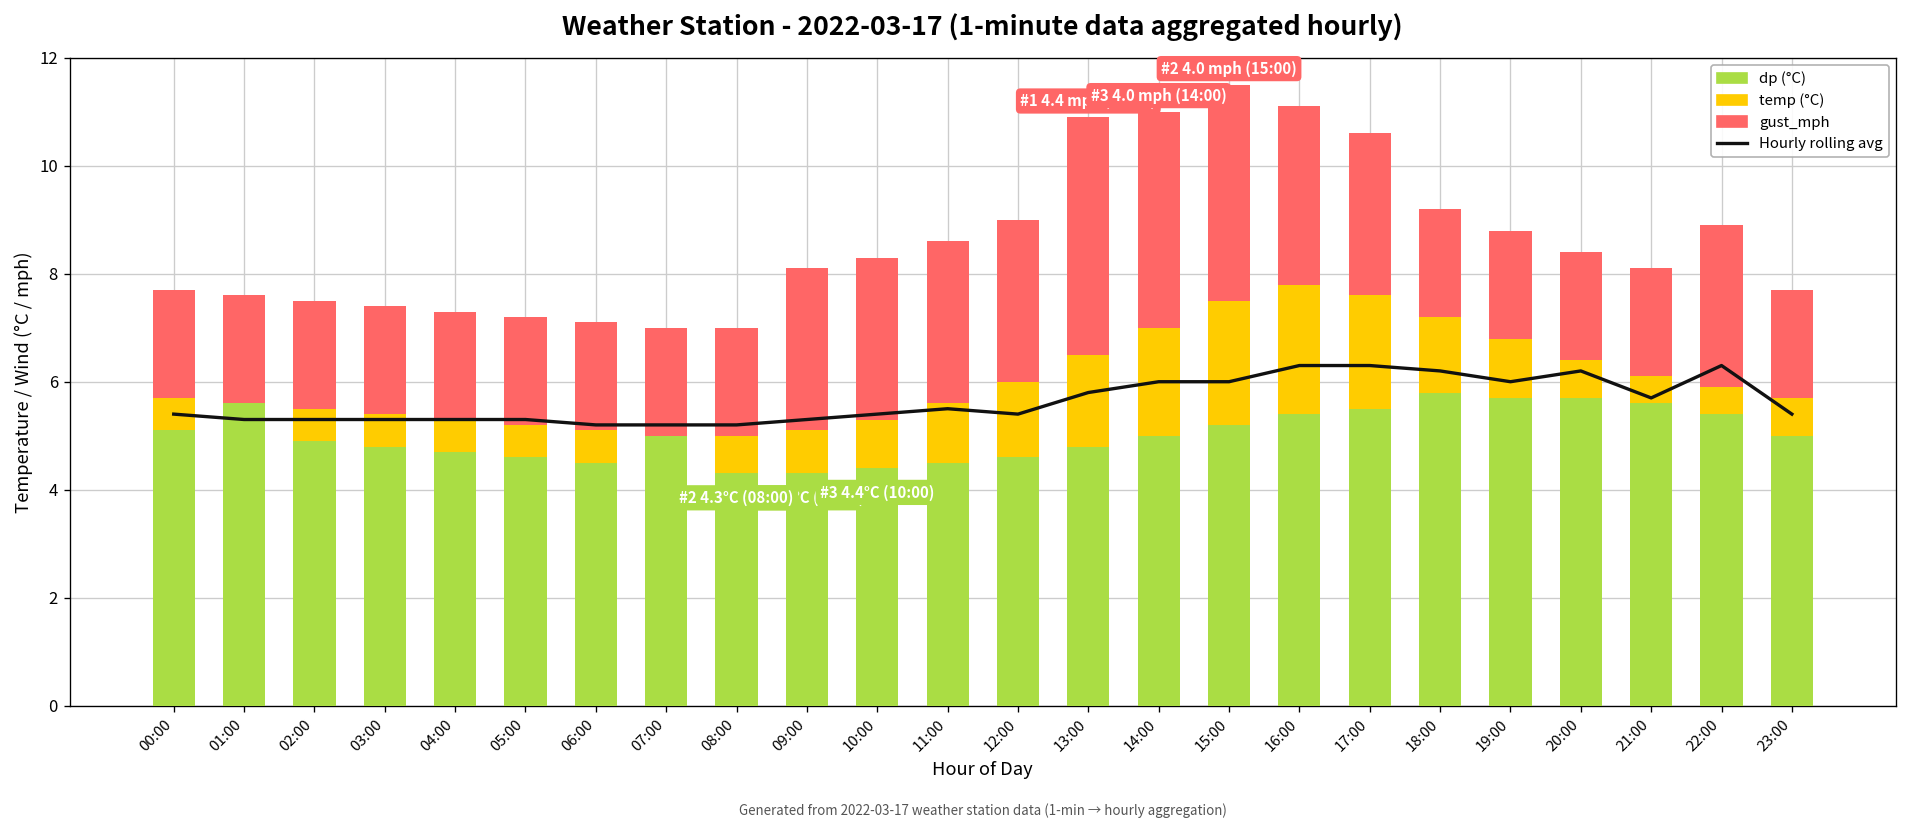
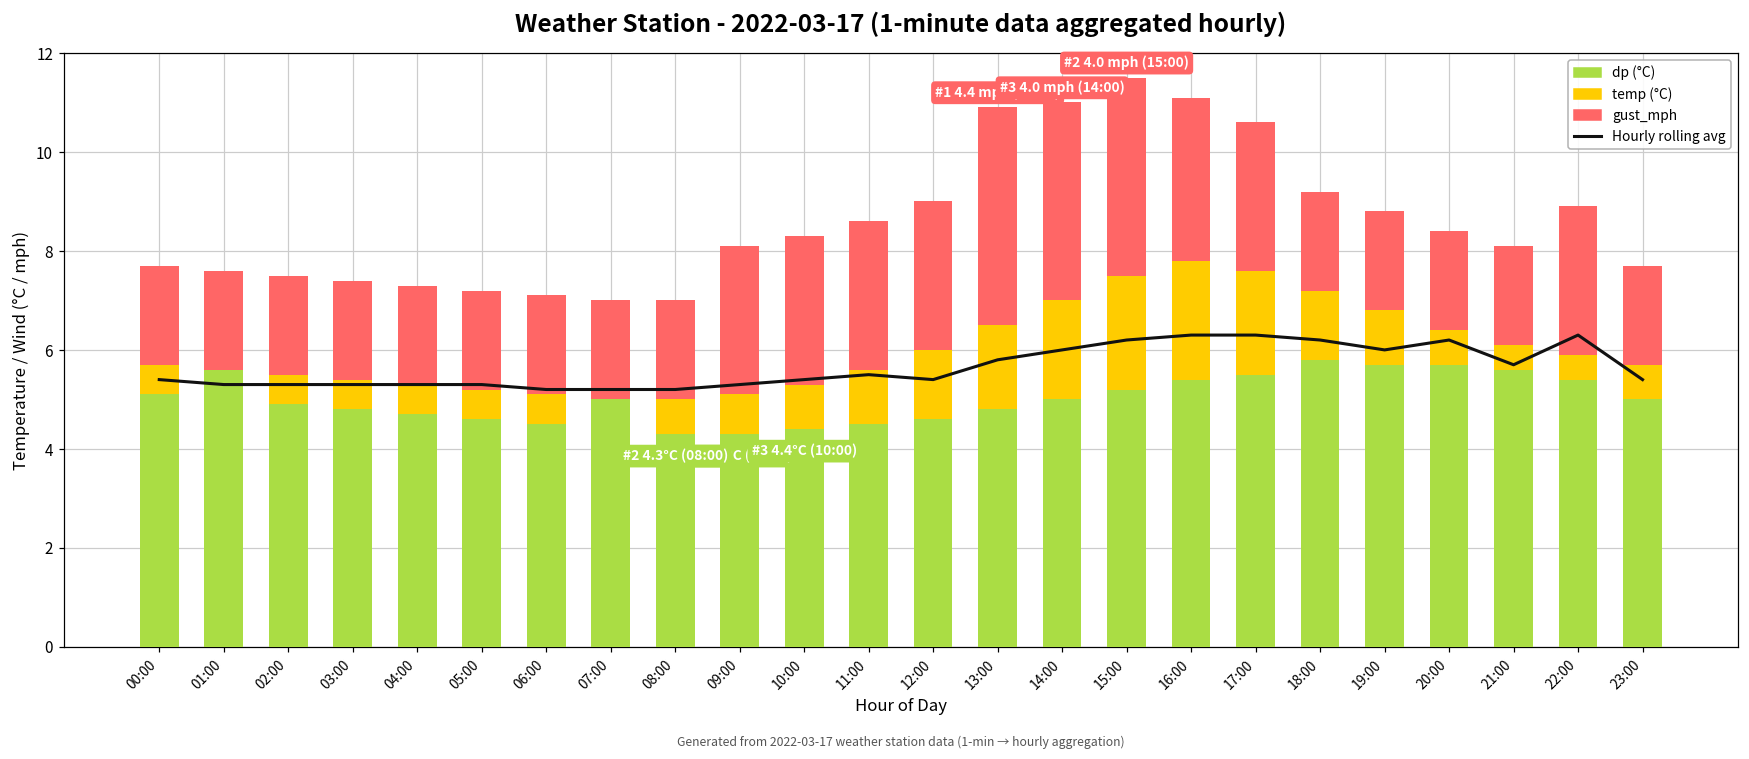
  {
    "Hourly rolling avg": {
      "00:00": 5.4,
      "01:00": 5.3,
      "02:00": 5.3,
      "03:00": 5.3,
      "04:00": 5.3,
      "05:00": 5.3,
      "06:00": 5.2,
      "07:00": 5.2,
      "08:00": 5.2,
      "09:00": 5.3,
      "10:00": 5.4,
      "11:00": 5.5,
      "12:00": 5.4,
      "13:00": 5.8,
      "14:00": 6.0,
-     "15:00": 6.0,
+     "15:00": 6.2,
      "16:00": 6.3,
      "17:00": 6.3,
      "18:00": 6.2,
      "19:00": 6.0,
      "20:00": 6.2,
      "21:00": 5.7,
      "22:00": 6.3,
      "23:00": 5.4
    },
    "dp (°C)": {
      "00:00": 5.1,
      "02:00": 4.9,
      "03:00": 4.8,
      "04:00": 4.7,
      "05:00": 4.6,
      "06:00": 4.5,
      "11:00": 4.5,
      "12:00": 4.6,
      "13:00": 4.8,
      "14:00": 5.0,
      "15:00": 5.2,
      "16:00": 5.4,
      "17:00": 5.5,
      "18:00": 5.8,
      "19:00": 5.7,
      "20:00": 5.7,
      "21:00": 5.6,
      "22:00": 5.4,
      "23:00": 5.0
    },
    "gust_mph": {
      "00:00": 2.0,
      "01:00": 2.0,
      "02:00": 2.0,
      "03:00": 2.0,
      "04:00": 2.0,
      "05:00": 2.0,
      "06:00": 2.0,
      "07:00": 2.0,
      "08:00": 2.0,
      "09:00": 3.0,
      "10:00": 3.0,
      "11:00": 3.0,
      "12:00": 3.0,
      "16:00": 3.3,
      "17:00": 3.0,
      "18:00": 2.0,
      "19:00": 2.0,
      "20:00": 2.0,
      "21:00": 2.0,
      "22:00": 3.0,
      "23:00": 2.0
    }
  }
